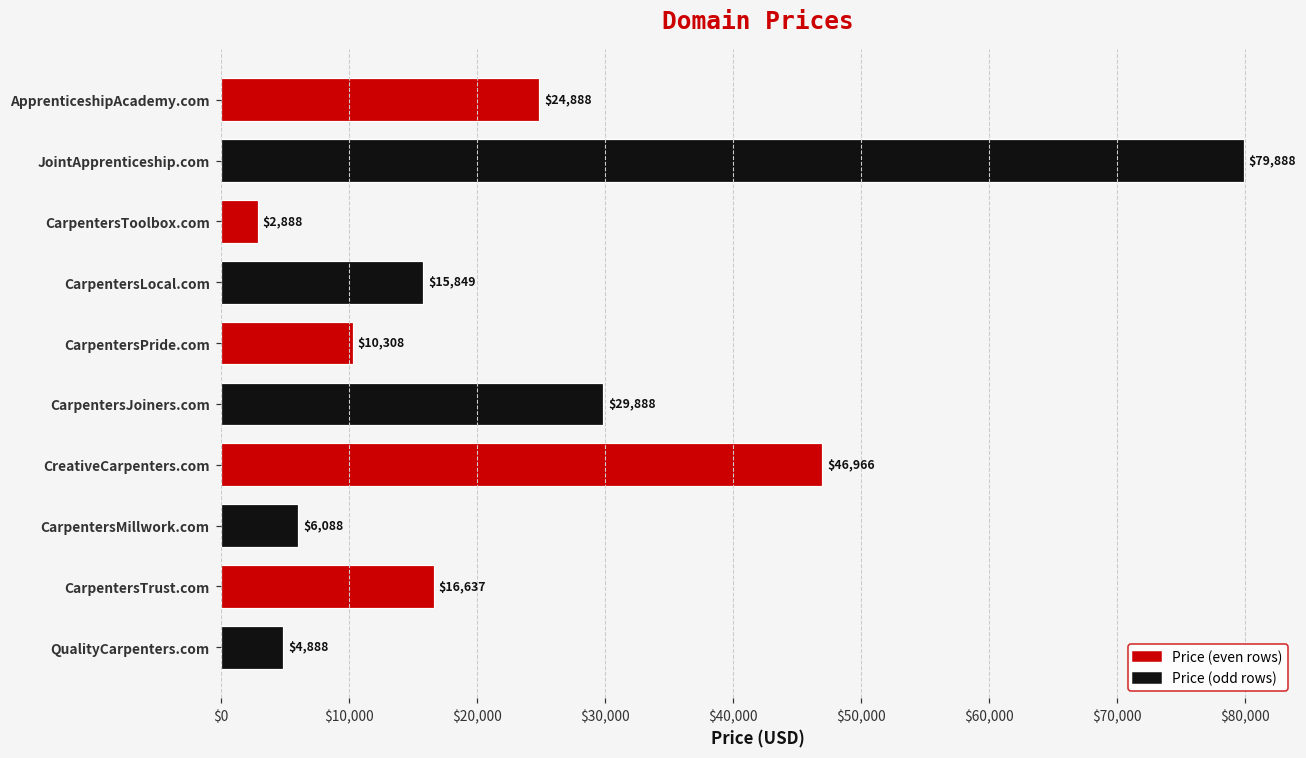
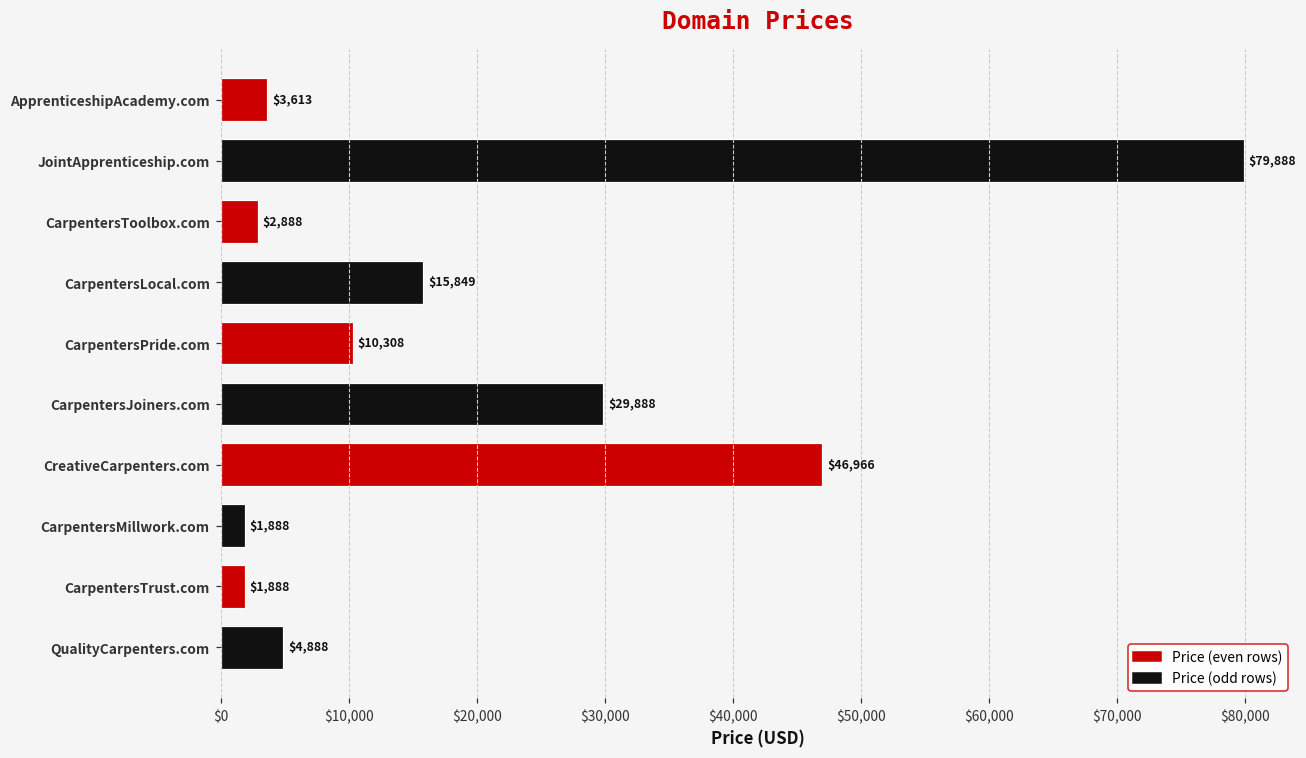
  {
-   "ApprenticeshipAcademy.com": "$24,888",
+   "ApprenticeshipAcademy.com": "$3,613",
    "JointApprenticeship.com": "$79,888",
    "CarpentersToolbox.com": "$2,888",
    "CarpentersLocal.com": "$15,849",
    "CarpentersPride.com": "$10,308",
    "CarpentersJoiners.com": "$29,888",
    "CreativeCarpenters.com": "$46,966",
-   "CarpentersMillwork.com": "$6,088",
-   "CarpentersTrust.com": "$16,637",
+   "CarpentersMillwork.com": "$1,888",
+   "CarpentersTrust.com": "$1,888",
    "QualityCarpenters.com": "$4,888"
  }
